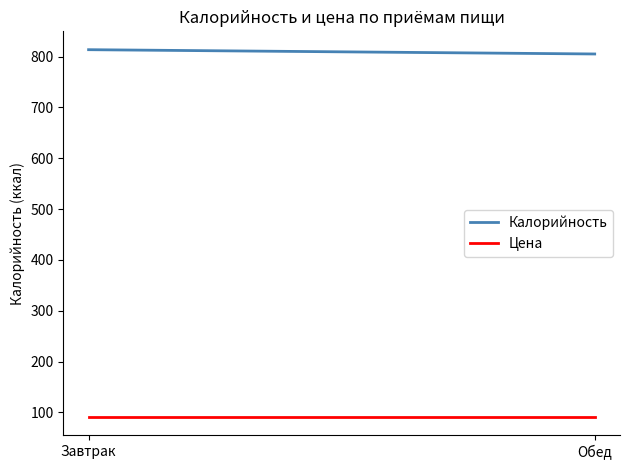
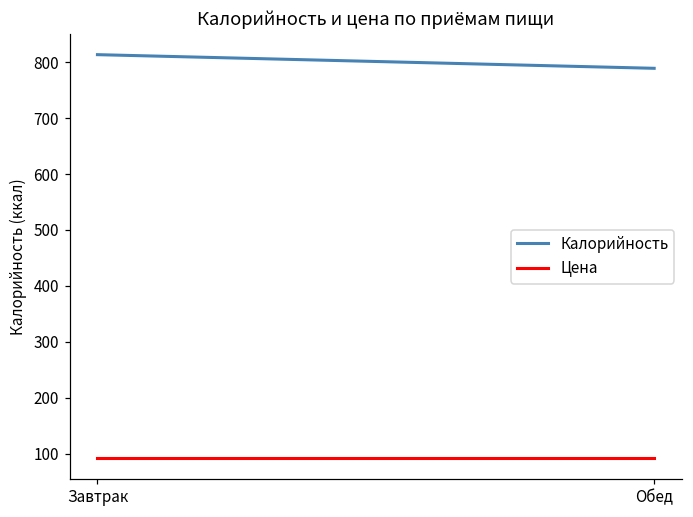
  {
    "Калорийность": {
      "Завтрак": 810,
-     "Обед": 810
+     "Обед": 790
    },
    "Цена": {
      "Завтрак": 90,
      "Обед": 90
    }
  }
